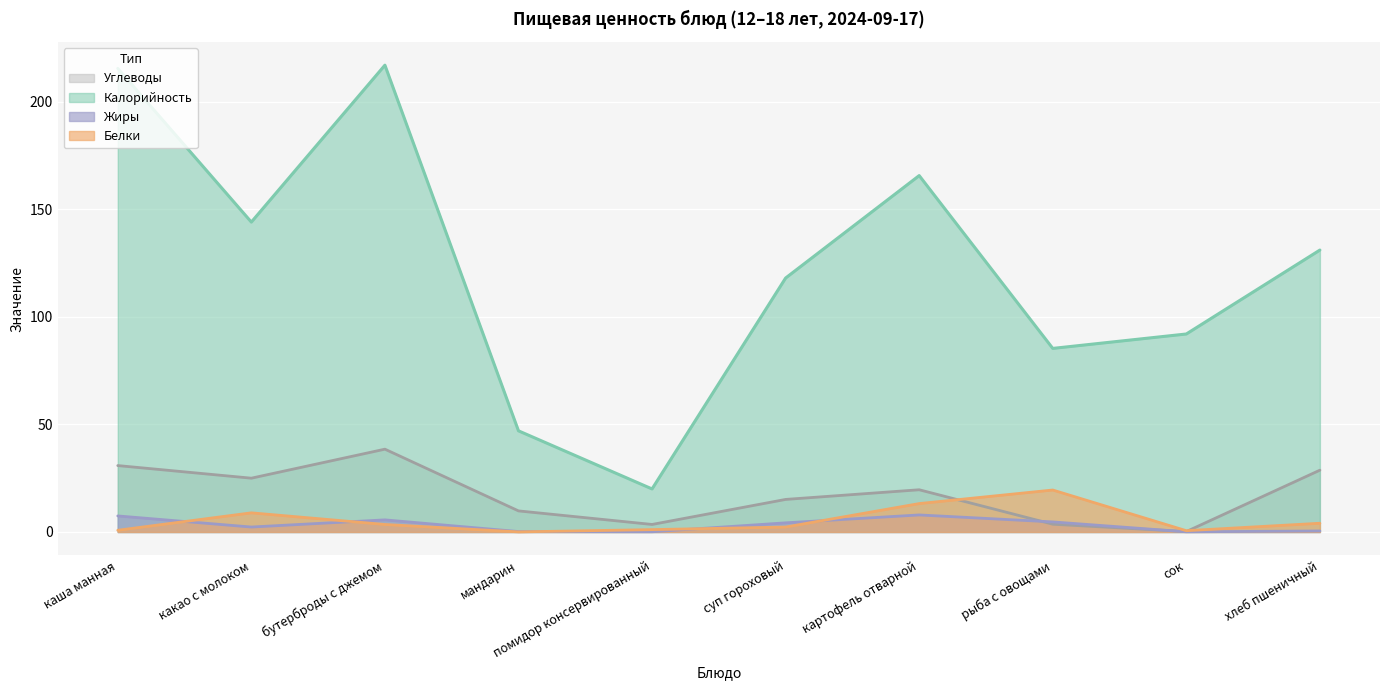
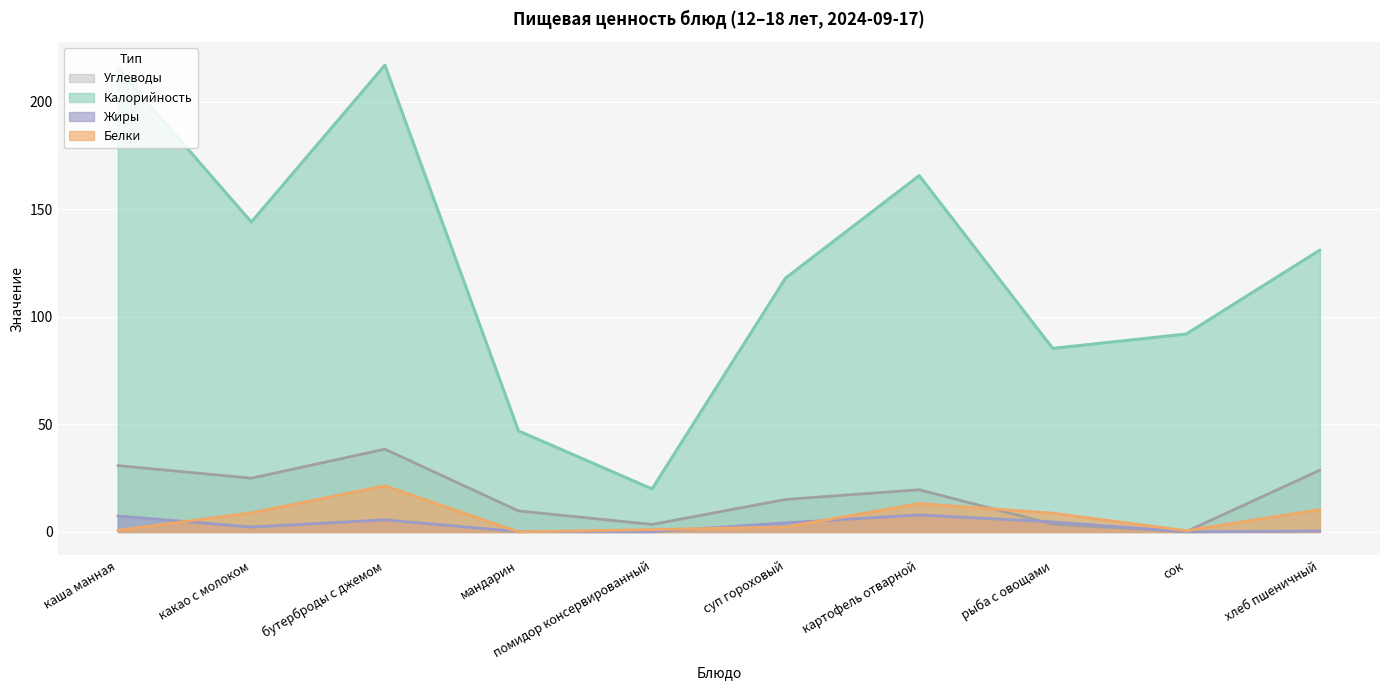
  {
    "Белки": {
      "каша манная": 1,
      "какао с молоком": 9,
-     "бутерброды с джемом": 3,
+     "бутерброды с джемом": 21,
      "суп гороховый": 2,
      "картофель отварной": 13,
-     "рыба с овощами": 20,
-     "хлеб пшеничный": 4
+     "рыба с овощами": 9,
+     "хлеб пшеничный": 10
    }
  }
